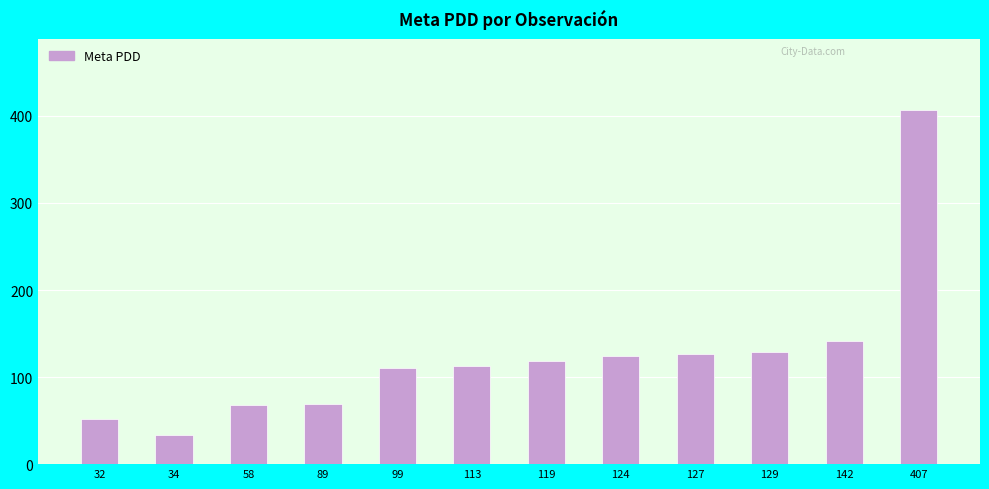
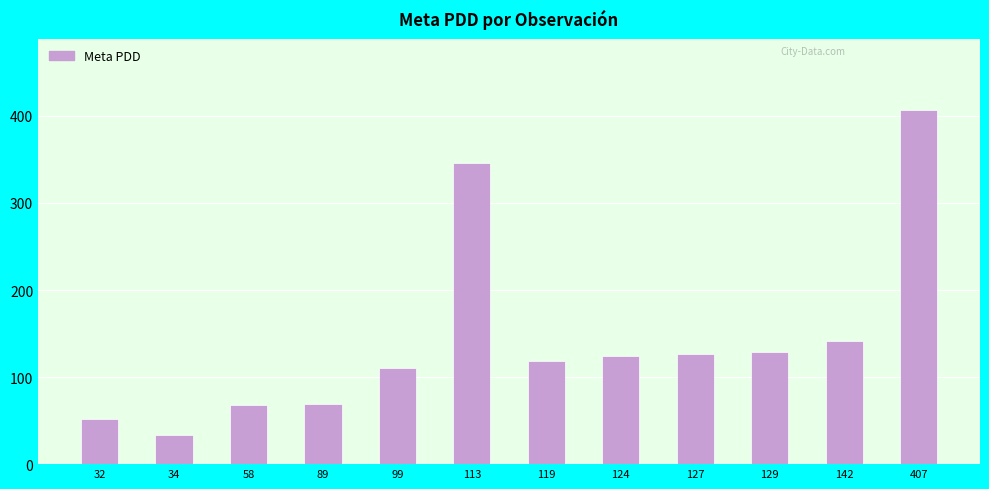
  {
    "32": 50,
    "34": 30,
    "58": 70,
    "89": 70,
    "99": 110,
-   "113": 110,
+   "113": 350,
    "119": 120,
    "124": 120,
    "127": 130,
    "129": 130,
    "142": 140,
    "407": 410
  }
